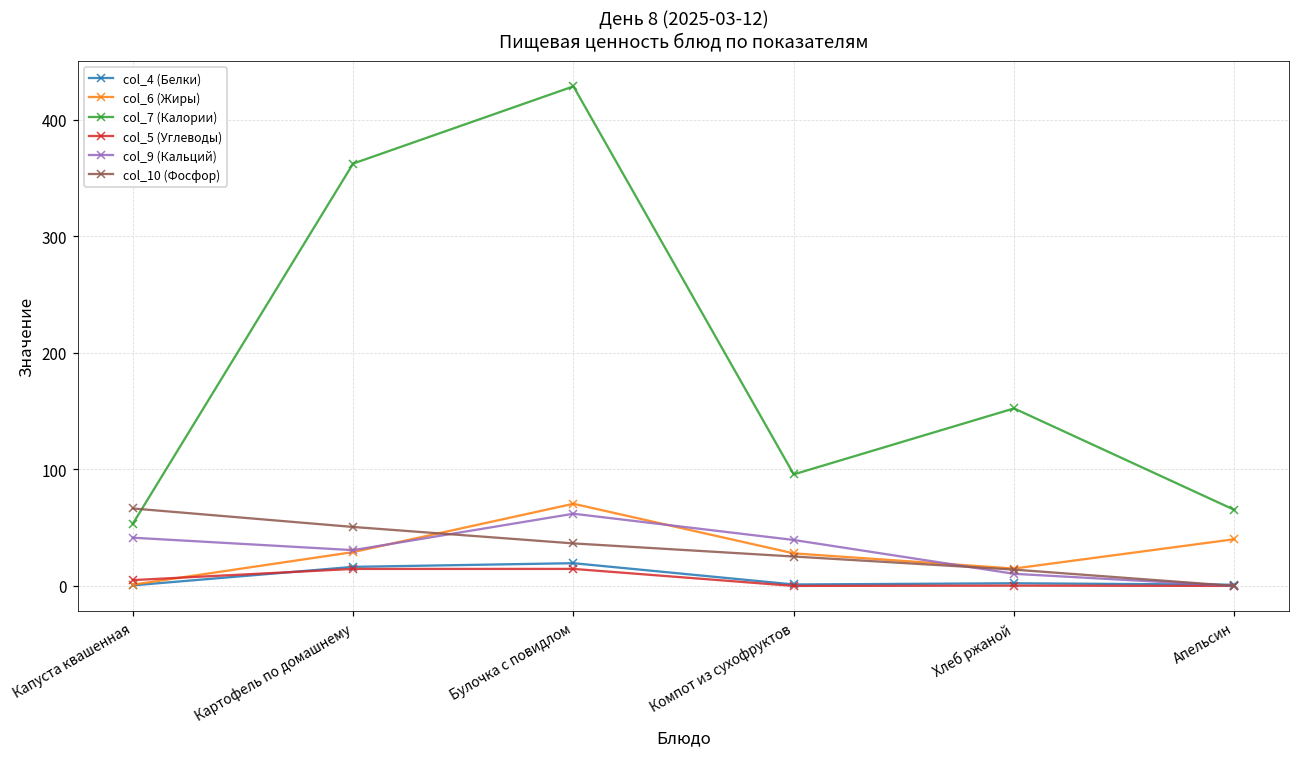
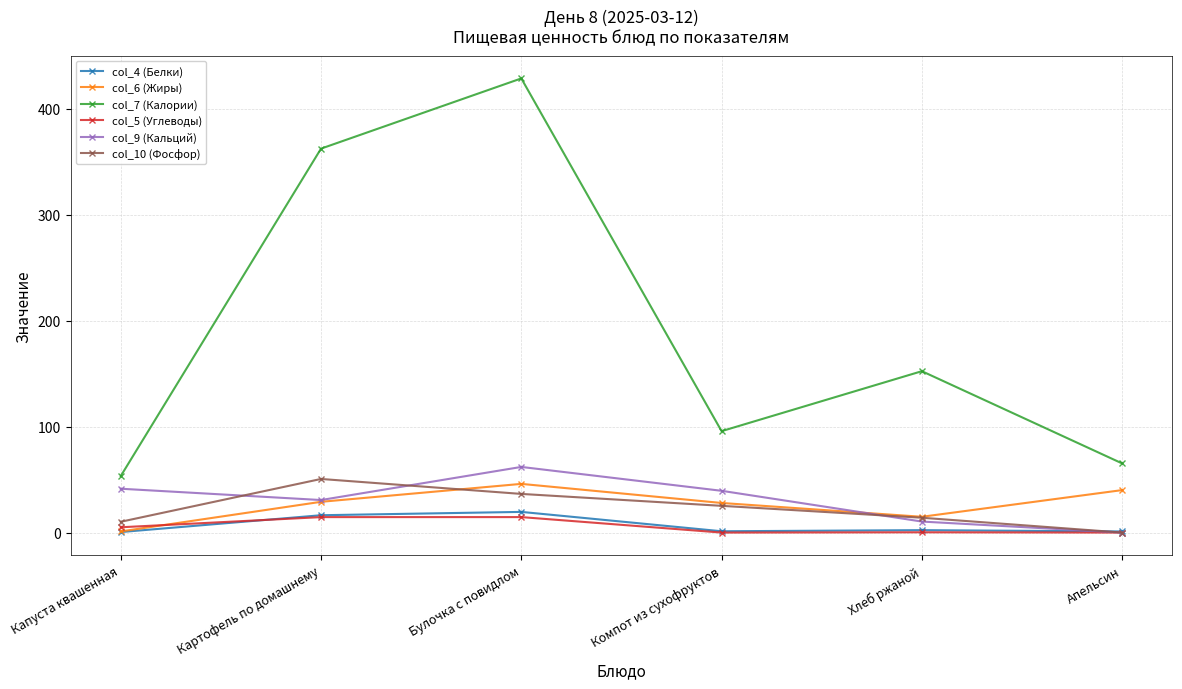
  {
    "col_4 (Белки)": {
      "Булочка с повидлом": 20
    },
    "col_6 (Жиры)": {
-     "Булочка с повидлом": 71,
+     "Булочка с повидлом": 46,
      "Компот из сухофруктов": 28,
      "Апельсин": 40
    },
    "col_7 (Калории)": {
      "Капуста квашенная": 53,
      "Картофель по домашнему": 363,
      "Булочка с повидлом": 429,
      "Компот из сухофруктов": 96,
      "Хлеб ржаной": 152,
      "Апельсин": 65
    },
    "col_5 (Углеводы)": {
      "Капуста квашенная": 5,
      "Булочка с повидлом": 15
    },
    "col_9 (Кальций)": {
      "Капуста квашенная": 41,
      "Булочка с повидлом": 62,
      "Компот из сухофруктов": 39,
      "Хлеб ржаной": 10
    },
    "col_10 (Фосфор)": {
-     "Капуста квашенная": 67,
+     "Капуста квашенная": 10,
      "Картофель по домашнему": 51,
      "Булочка с повидлом": 37,
      "Компот из сухофруктов": 25
    }
  }
